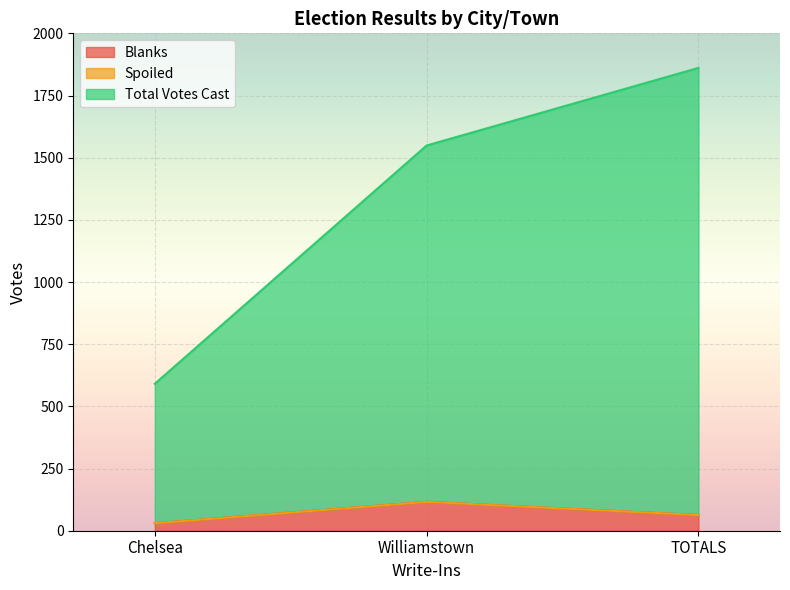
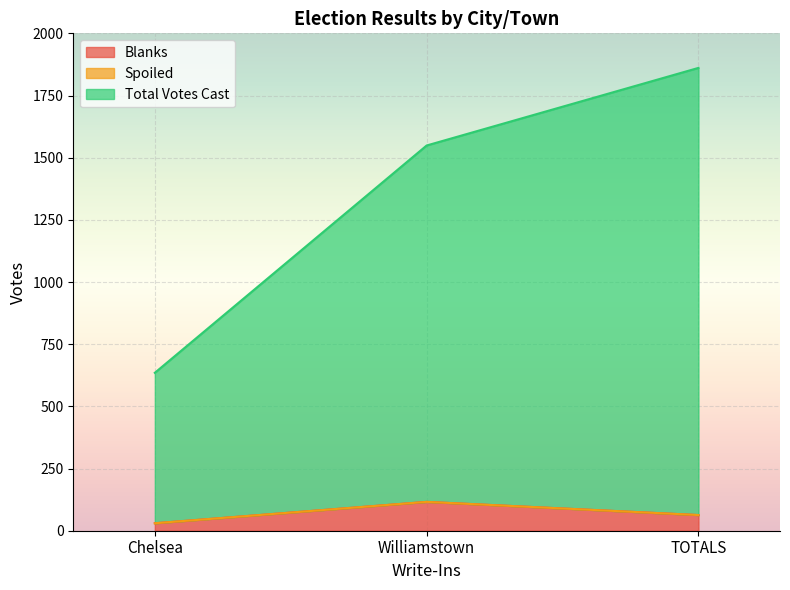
  {
    "Spoiled": {
      "Chelsea": 30,
      "Williamstown": 120,
      "TOTALS": 60
    },
    "Total Votes Cast": {
-     "Chelsea": 560,
+     "Chelsea": 610,
      "Williamstown": 1430,
      "TOTALS": 1800
    }
  }
